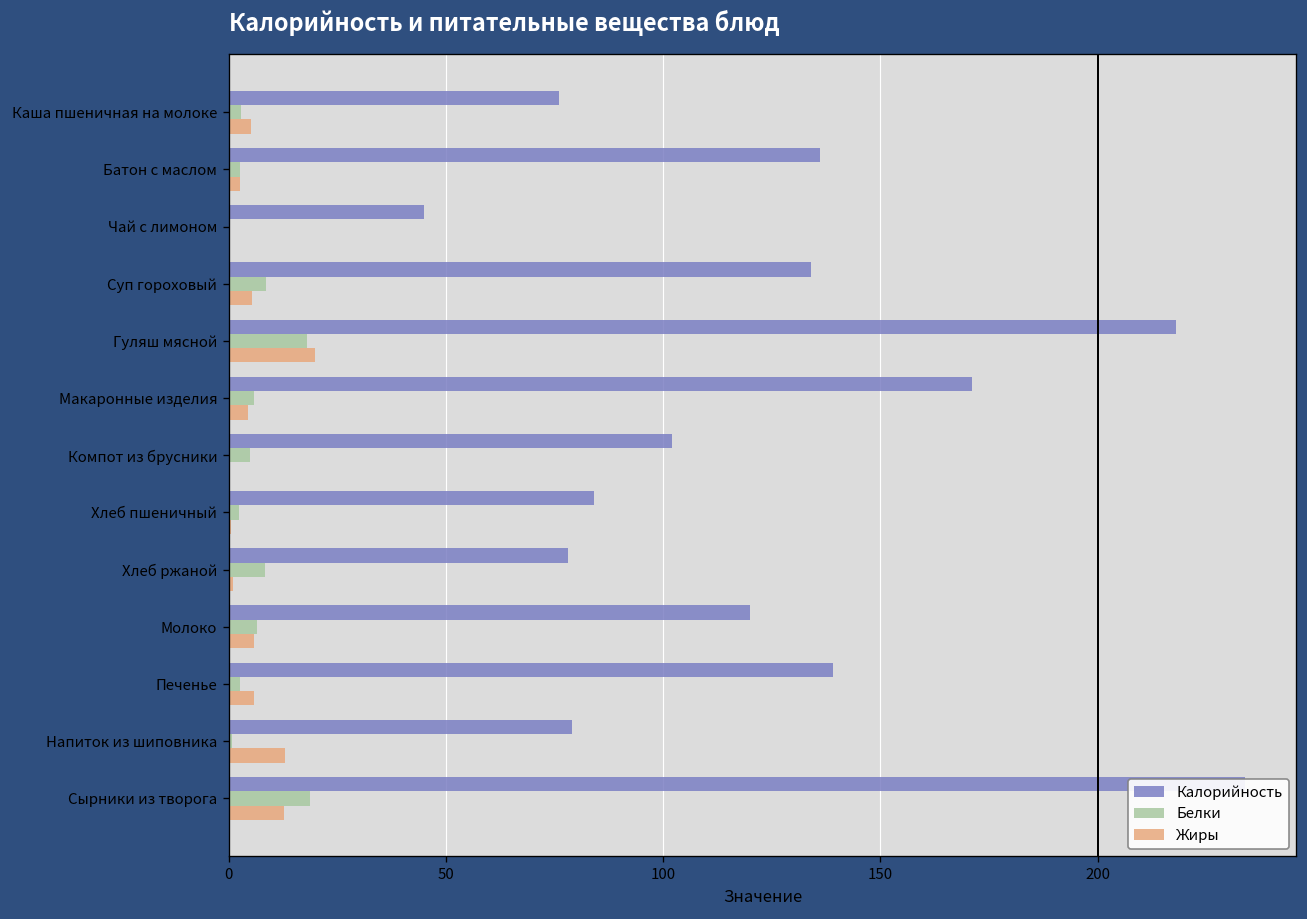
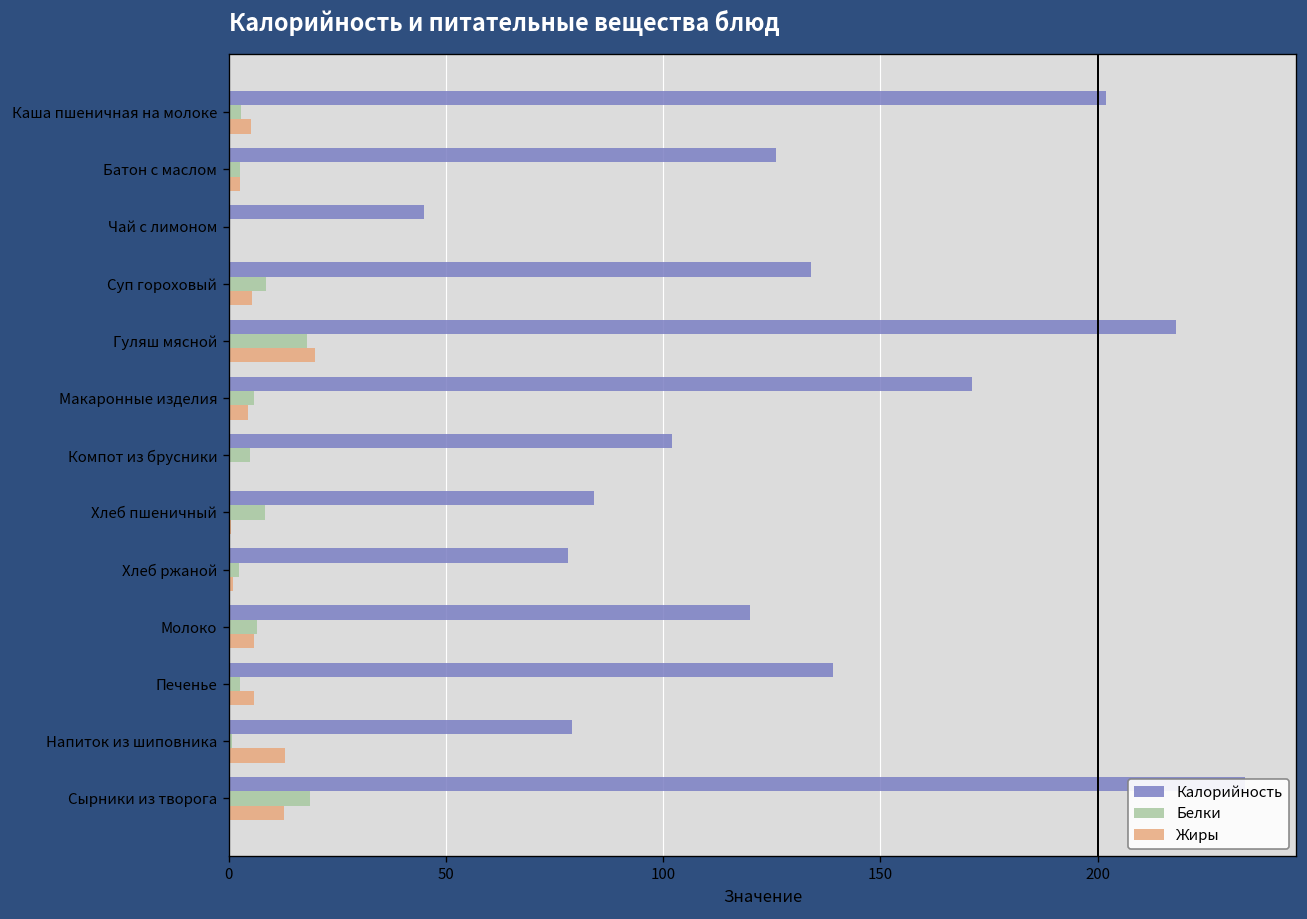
  {
    "Калорийность": {
-     "Каша пшеничная на молоке": 76,
-     "Батон с маслом": 136,
+     "Каша пшеничная на молоке": 202,
+     "Батон с маслом": 126,
      "Чай с лимоном": 45,
      "Суп гороховый": 134,
      "Гуляш мясной": 218,
      "Макаронные изделия": 171,
      "Компот из брусники": 102,
      "Хлеб пшеничный": 84,
      "Хлеб ржаной": 78,
      "Молоко": 120,
      "Печенье": 139,
      "Напиток из шиповника": 79
    },
    "Белки": {
      "Каша пшеничная на молоке": 3,
      "Батон с маслом": 2,
      "Суп гороховый": 8,
      "Гуляш мясной": 18,
      "Макаронные изделия": 6,
      "Компот из брусники": 5,
-     "Хлеб пшеничный": 2,
-     "Хлеб ржаной": 8,
+     "Хлеб пшеничный": 8,
+     "Хлеб ржаной": 2,
      "Молоко": 6,
      "Печенье": 3,
      "Сырники из творога": 19
    },
    "Жиры": {
      "Каша пшеничная на молоке": 5,
      "Батон с маслом": 3,
      "Суп гороховый": 5,
      "Гуляш мясной": 20,
      "Макаронные изделия": 4,
      "Хлеб ржаной": 1,
      "Молоко": 6,
      "Печенье": 6,
      "Напиток из шиповника": 13,
      "Сырники из творога": 13
    }
  }
